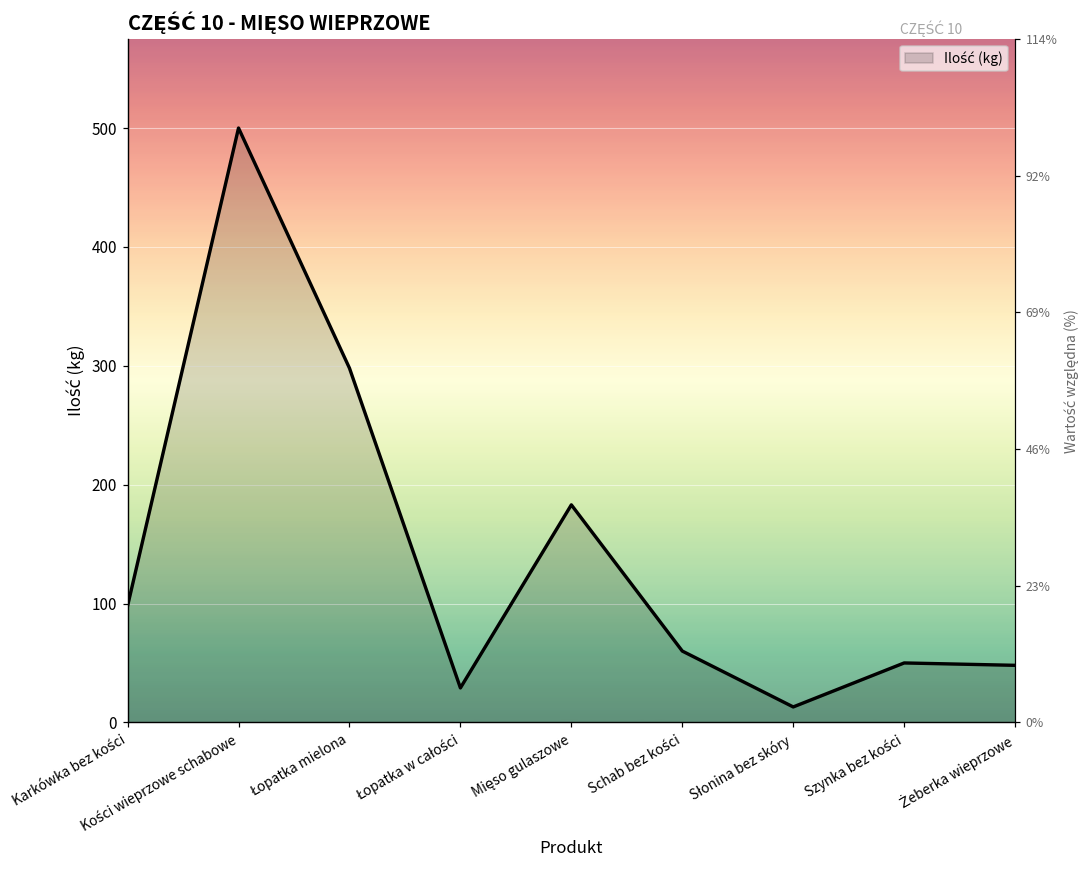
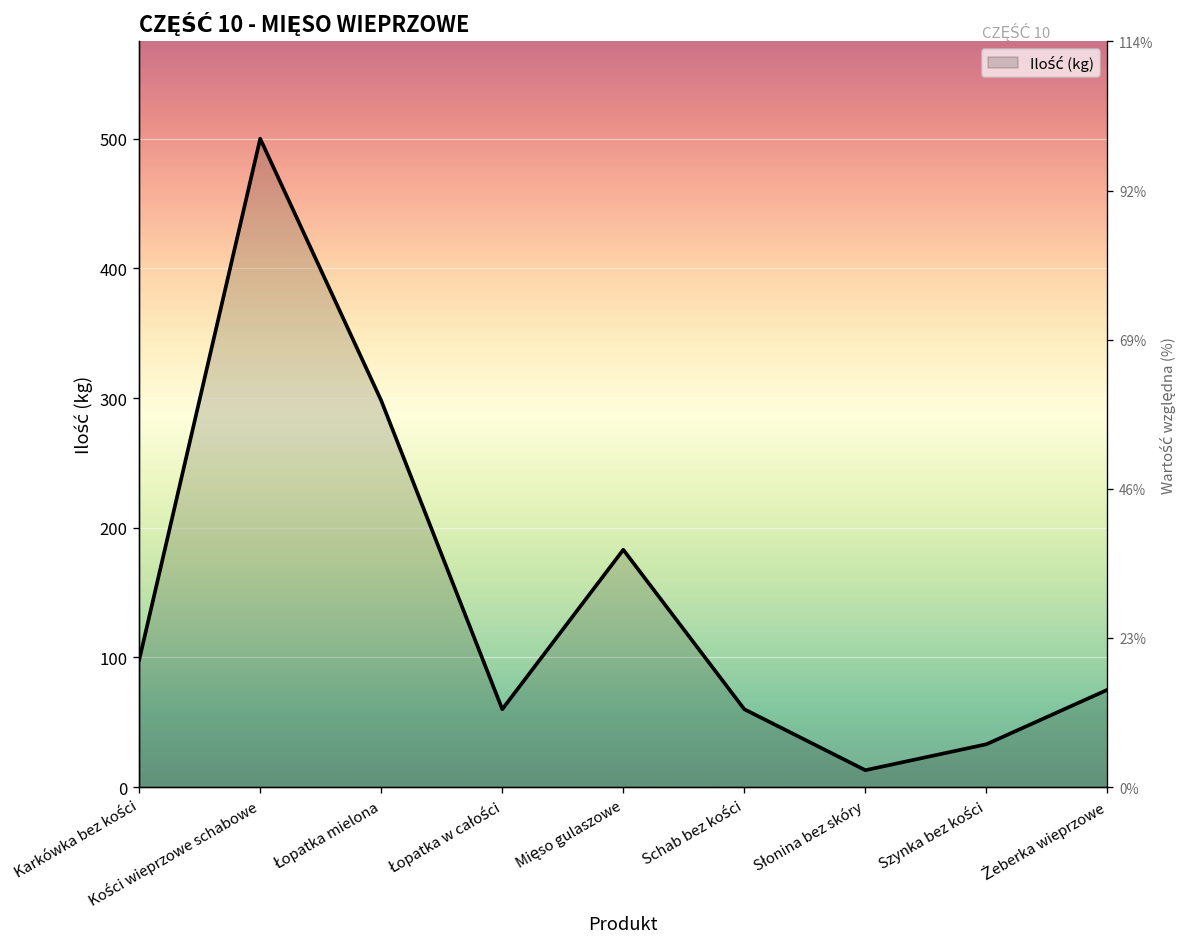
  {
    "Karkówka bez kości": 98,
    "Kości wieprzowe schabowe": 500,
    "Łopatka mielona": 298,
-   "Łopatka w całości": 29,
+   "Łopatka w całości": 60,
    "Mięso gulaszowe": 183,
    "Schab bez kości": 60,
    "Słonina bez skóry": 13,
-   "Szynka bez kości": 50,
-   "Żeberka wieprzowe": 48
+   "Szynka bez kości": 33,
+   "Żeberka wieprzowe": 75
  }
